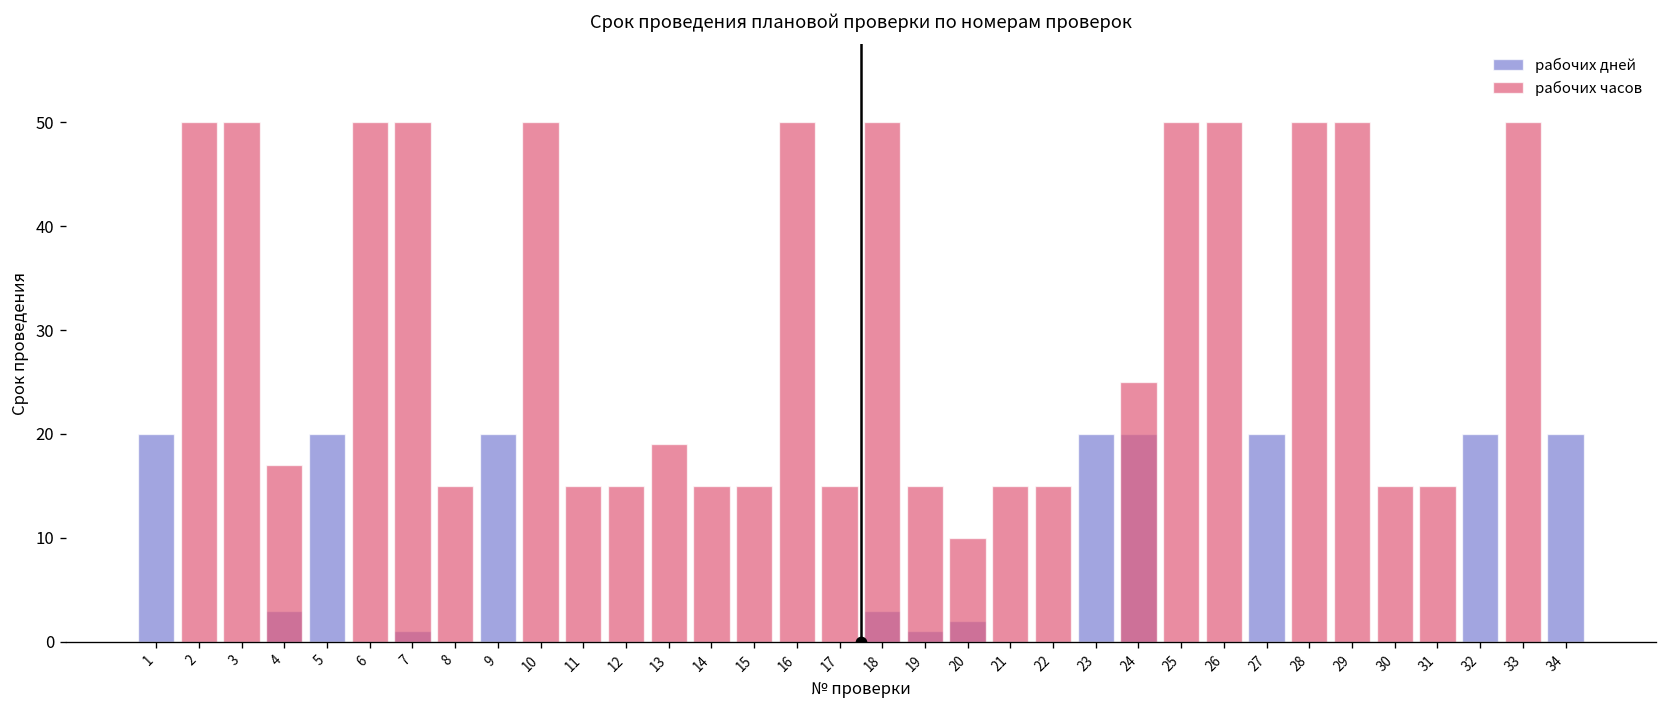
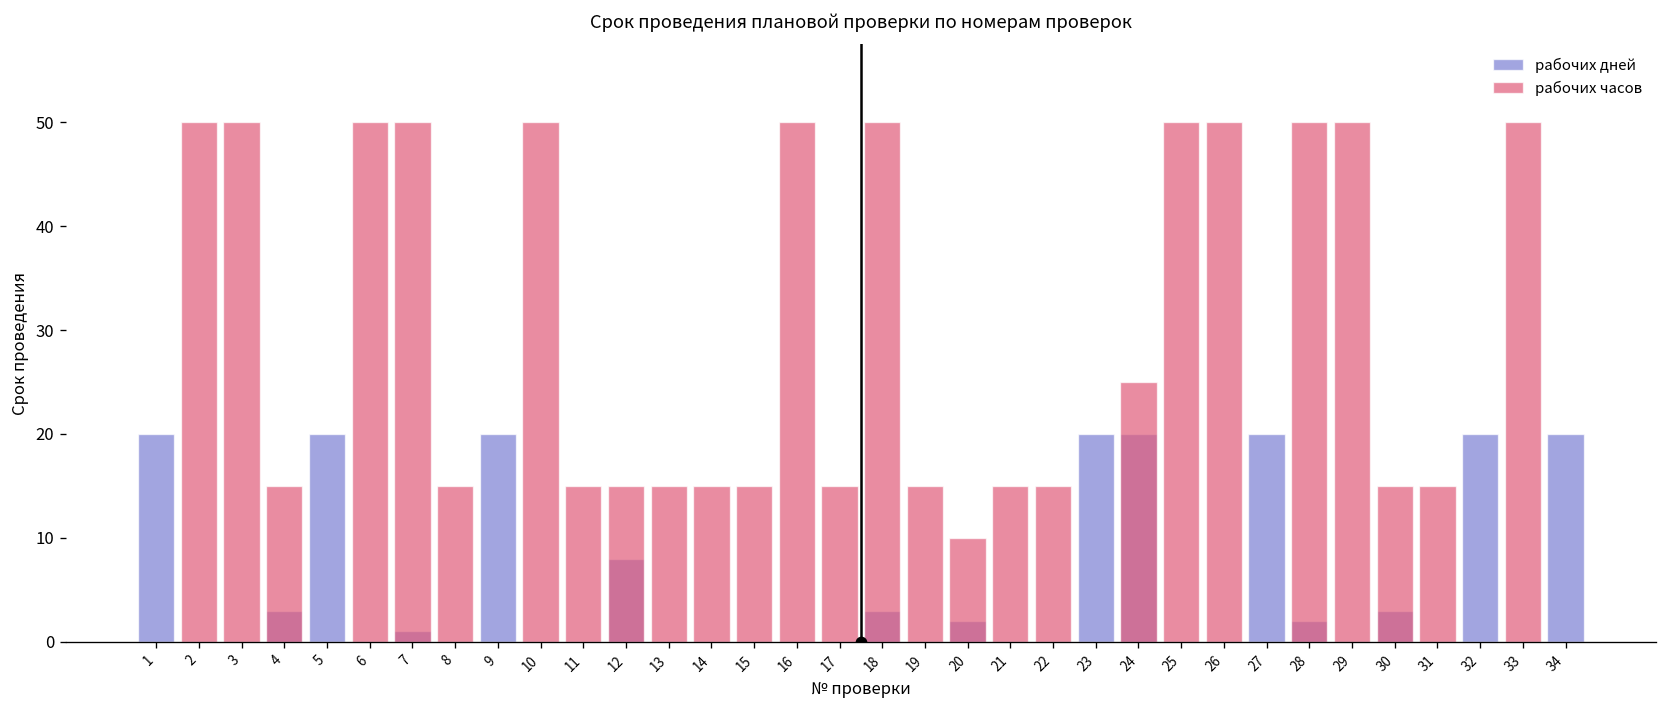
  {
    "рабочих дней": {
      "1": 20,
      "2": 0,
      "3": 0,
      "5": 20,
      "6": 0,
      "8": 0,
      "9": 20,
      "10": 0,
      "11": 0,
-     "12": 0,
+     "12": 8,
      "13": 0,
      "14": 0,
      "15": 0,
      "16": 0,
      "17": 0,
-     "19": 1,
+     "19": 0,
      "21": 0,
      "22": 0,
      "23": 20,
      "25": 0,
      "26": 0,
      "27": 20,
-     "28": 0,
+     "28": 2,
      "29": 0,
-     "30": 0,
+     "30": 3,
      "31": 0,
      "32": 20,
      "33": 0,
      "34": 20
    },
    "рабочих часов": {
      "1": 0,
      "2": 50,
      "3": 50,
-     "4": 17,
+     "4": 15,
      "5": 0,
      "6": 50,
      "7": 50,
      "8": 15,
      "9": 0,
      "10": 50,
      "11": 15,
      "12": 15,
-     "13": 19,
+     "13": 15,
      "14": 15,
      "15": 15,
      "16": 50,
      "17": 15,
      "18": 50,
      "19": 15,
      "20": 10,
      "21": 15,
      "22": 15,
      "23": 0,
      "24": 25,
      "25": 50,
      "26": 50,
      "27": 0,
      "28": 50,
      "29": 50,
      "30": 15,
      "31": 15,
      "32": 0,
      "33": 50,
      "34": 0
    }
  }
